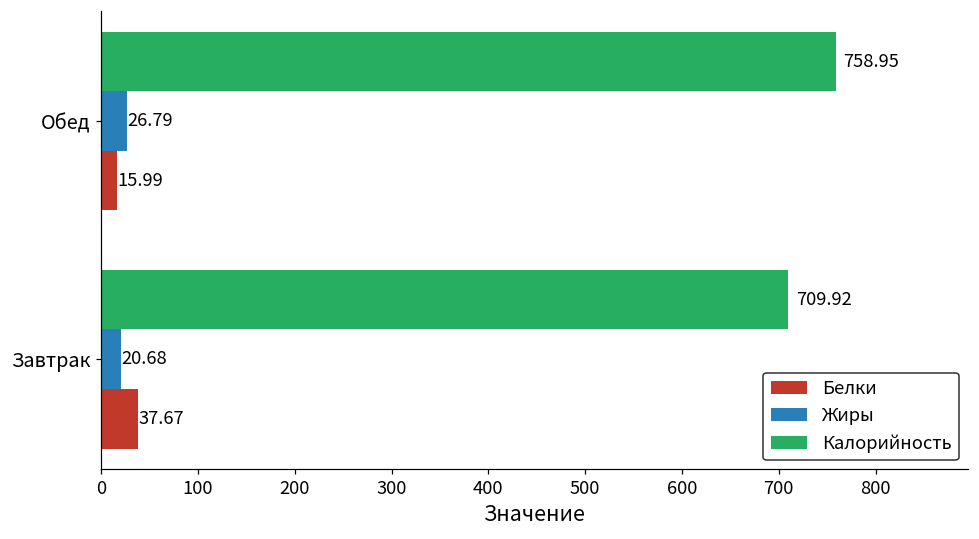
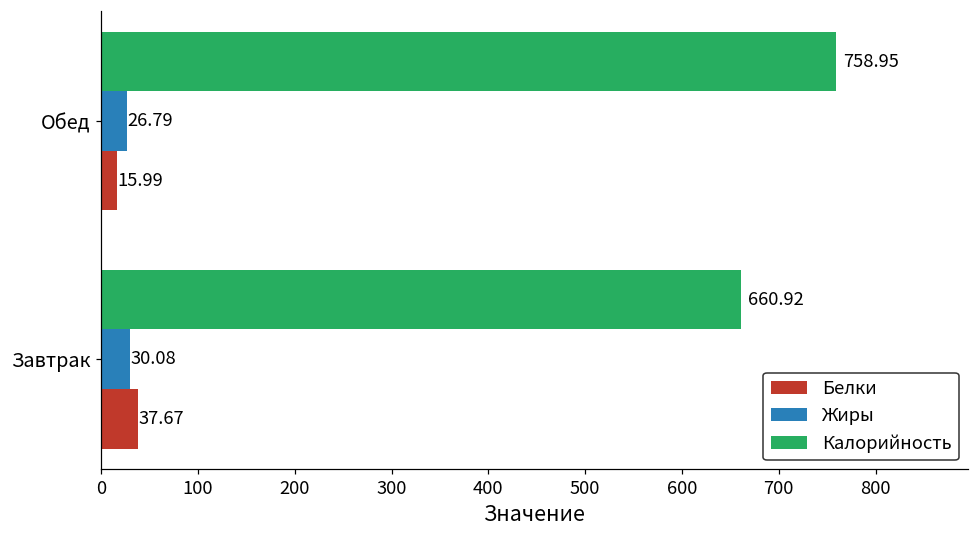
  {
    "Белки": {
      "Обед": 15.99,
      "Завтрак": 37.67
    },
    "Жиры": {
      "Обед": 26.79,
-     "Завтрак": 20.68
+     "Завтрак": 30.08
    },
    "Калорийность": {
      "Обед": 758.95,
-     "Завтрак": 709.92
+     "Завтрак": 660.92
    }
  }
